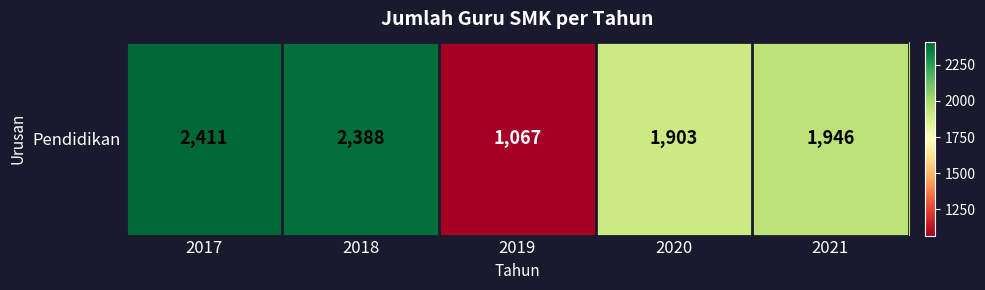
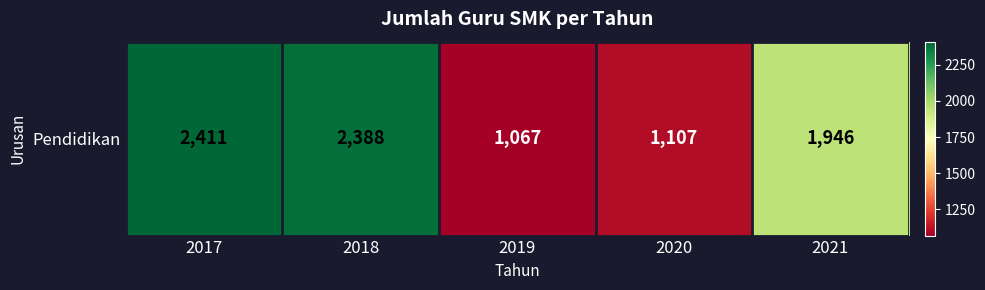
  {
    "Pendidikan": {
      "2017": "2,411",
      "2018": "2,388",
      "2019": "1,067",
-     "2020": "1,903",
+     "2020": "1,107",
      "2021": "1,946"
    }
  }
